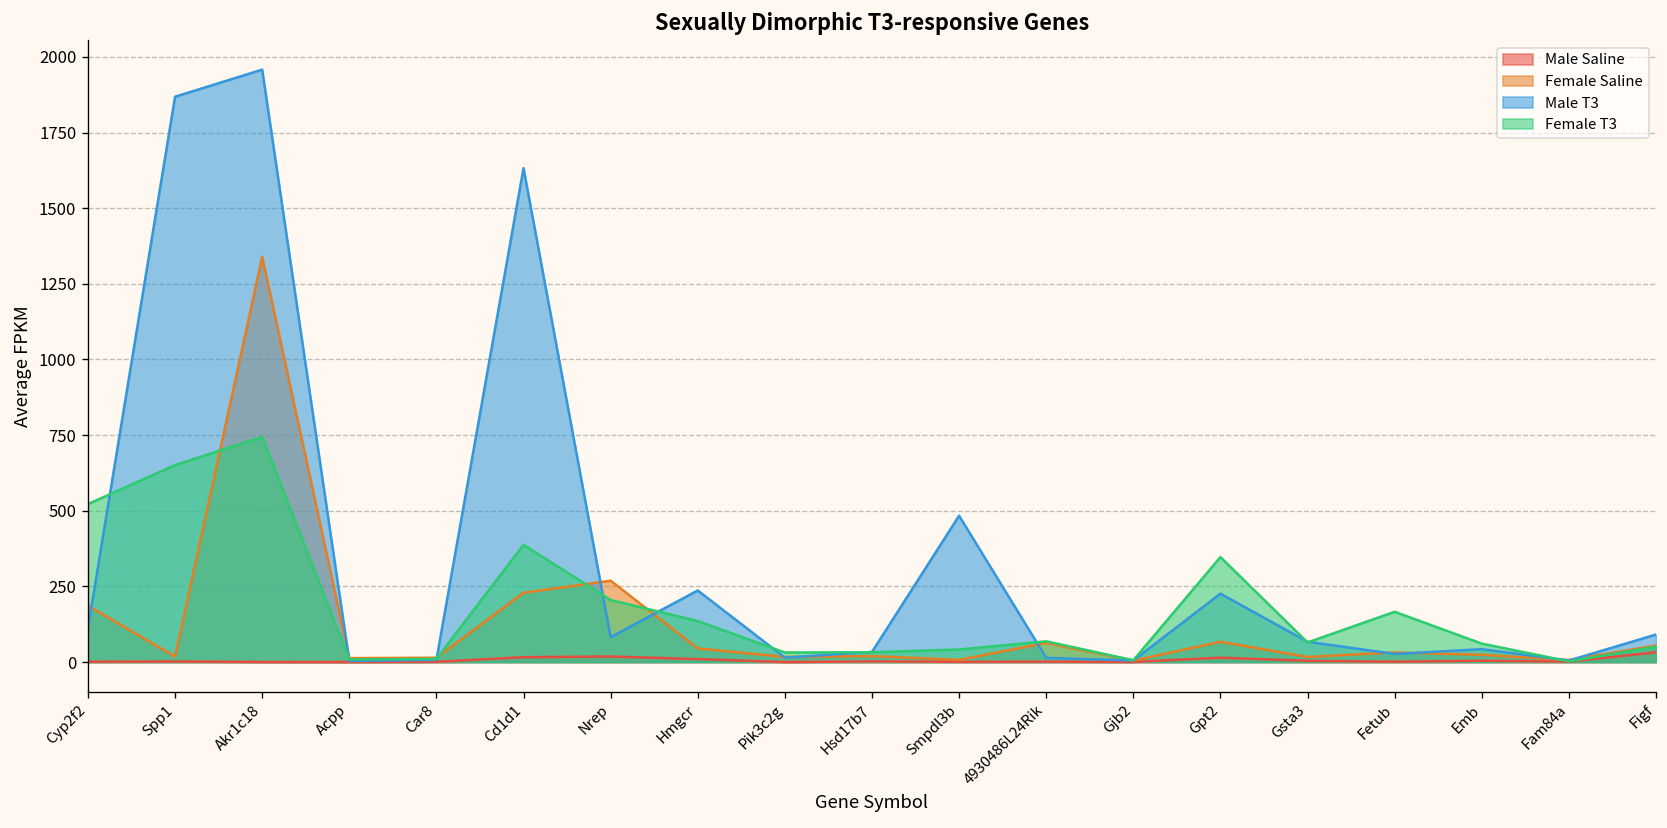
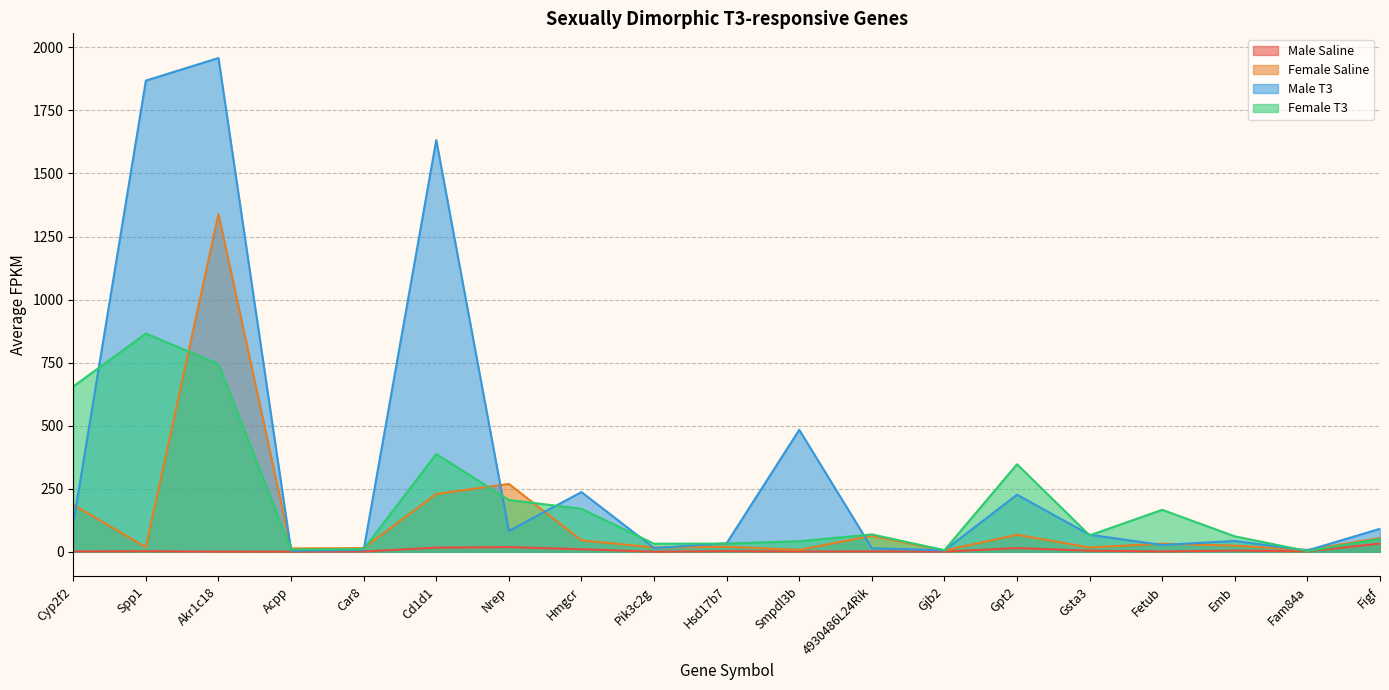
  {
    "Male T3": {
      "Cyp2f2": 110,
      "Spp1": 1870,
      "Akr1c18": 1960,
      "Cd1d1": 1630,
      "Nrep": 80,
      "Hmgcr": 240,
      "Smpdl3b": 480,
      "4930486L24Rik": 10,
      "Gpt2": 230,
      "Emb": 40,
      "Figf": 90
    },
    "Female T3": {
-     "Cyp2f2": 520,
-     "Spp1": 650,
+     "Cyp2f2": 660,
+     "Spp1": 870,
      "Akr1c18": 740,
      "Cd1d1": 390,
      "Nrep": 210,
-     "Hmgcr": 140,
+     "Hmgcr": 170,
      "Pik3c2g": 30,
      "Smpdl3b": 40,
      "Gpt2": 350,
      "Fetub": 170,
      "Emb": 60
    }
  }
